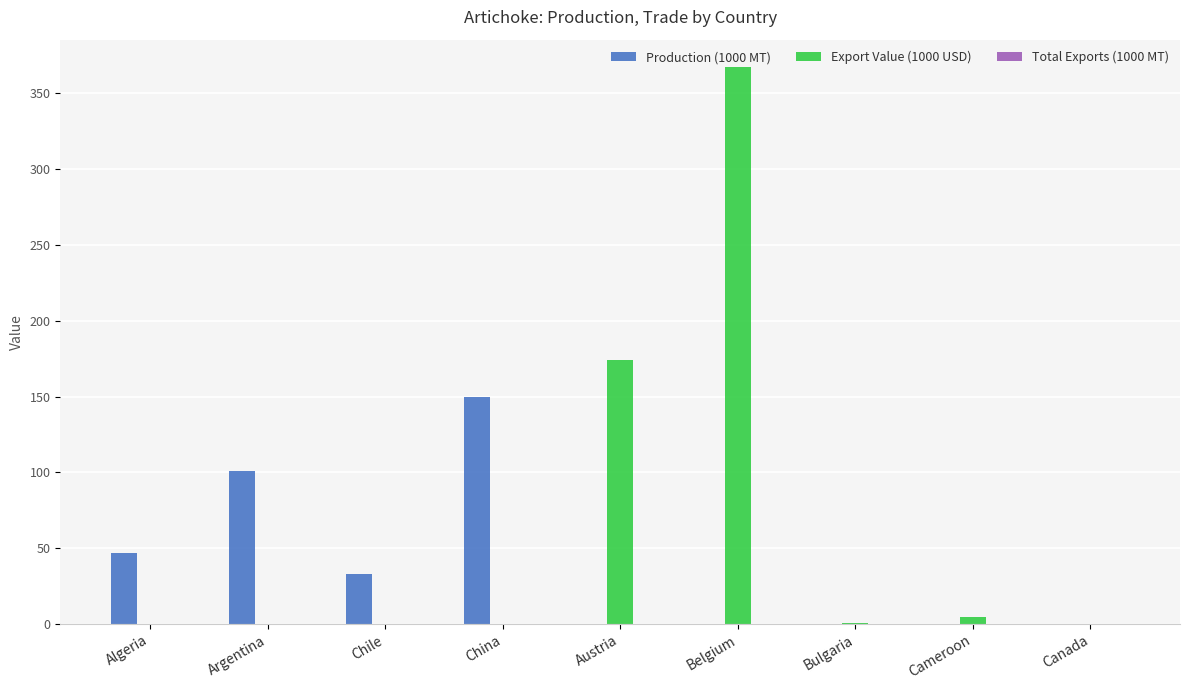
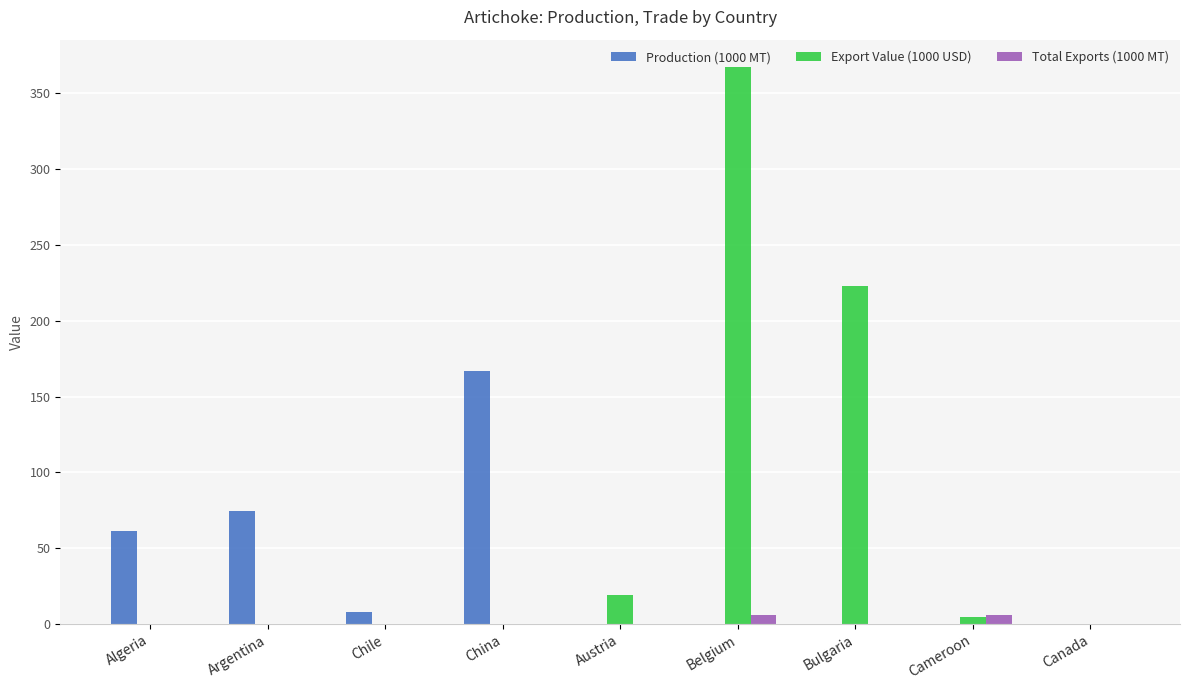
  {
    "Production (1000 MT)": {
-     "Algeria": 47,
-     "Argentina": 101,
-     "Chile": 33,
-     "China": 150,
+     "Algeria": 62,
+     "Argentina": 75,
+     "Chile": 8,
+     "China": 167,
      "Austria": 0,
      "Belgium": 0,
      "Bulgaria": 0,
      "Cameroon": 0,
      "Canada": 0
    },
    "Export Value (1000 USD)": {
      "Algeria": 0,
      "Argentina": 0,
      "Chile": 0,
      "China": 0,
-     "Austria": 174,
+     "Austria": 19,
      "Belgium": 367,
-     "Bulgaria": 1,
+     "Bulgaria": 223,
      "Cameroon": 5,
      "Canada": 0
    },
    "Total Exports (1000 MT)": {
      "Algeria": 0,
      "Argentina": 0,
      "Chile": 0,
      "China": 0,
-     "Belgium": 0,
-     "Cameroon": 0,
+     "Belgium": 6,
+     "Cameroon": 6,
      "Canada": 0
    }
  }
